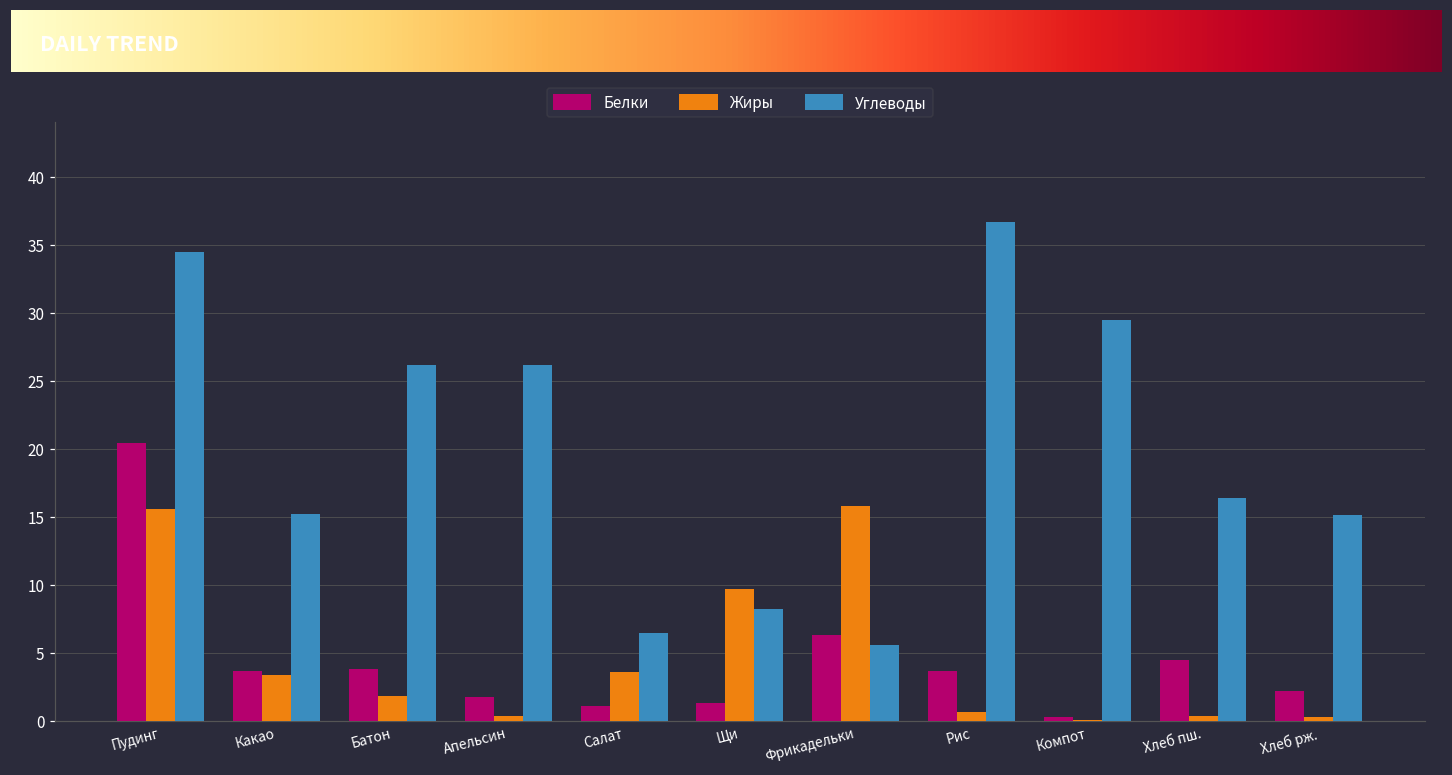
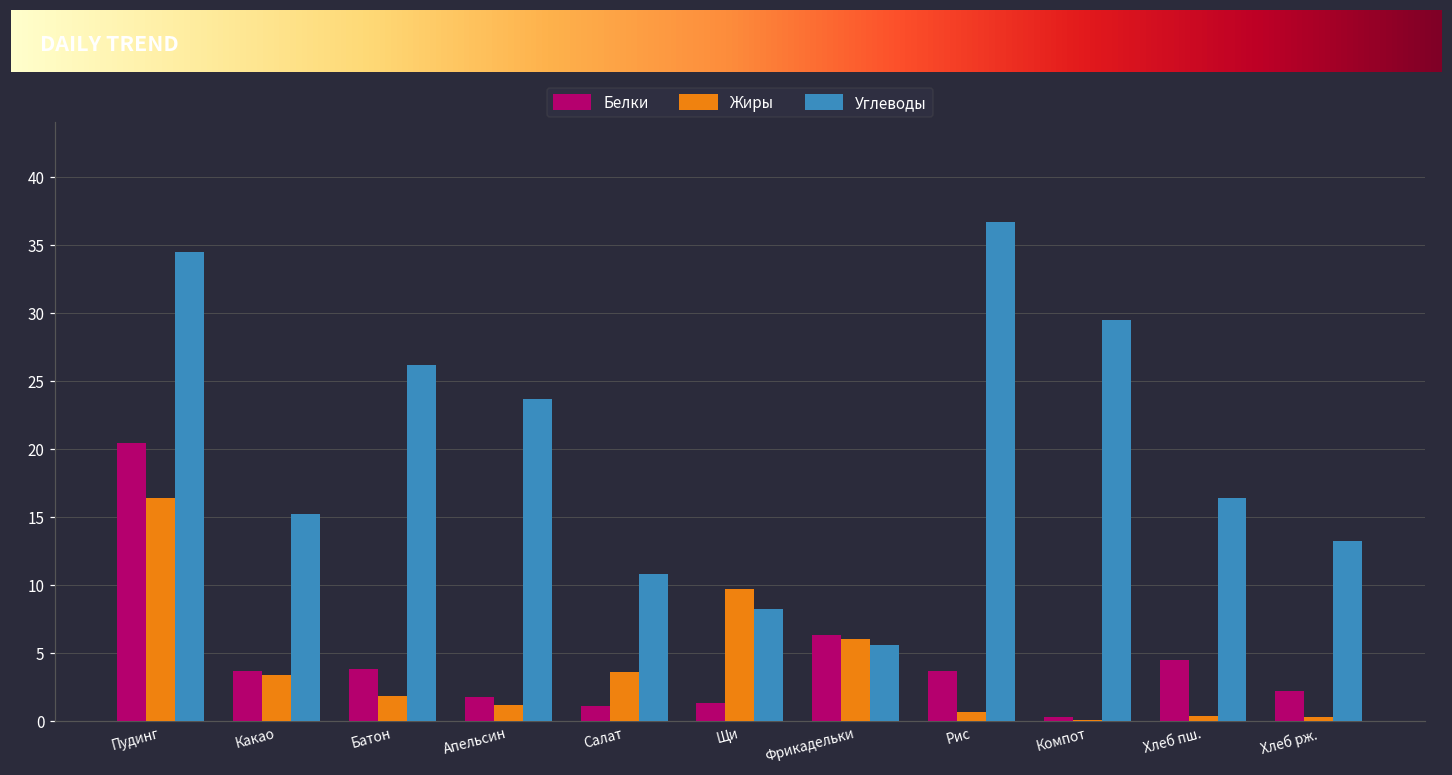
  {
    "Белки": {
      "Пудинг": 20.4,
      "Какао": 3.7,
      "Батон": 3.8,
      "Апельсин": 1.8,
      "Салат": 1.1,
      "Щи": 1.4,
      "Фрикадельки": 6.3,
      "Рис": 3.7,
      "Компот": 0.3,
      "Хлеб пш.": 4.5,
      "Хлеб рж.": 2.2
    },
    "Жиры": {
-     "Пудинг": 15.6,
+     "Пудинг": 16.4,
      "Какао": 3.4,
      "Батон": 1.9,
-     "Апельсин": 0.4,
+     "Апельсин": 1.2,
      "Салат": 3.6,
      "Щи": 9.7,
-     "Фрикадельки": 15.8,
+     "Фрикадельки": 6.0,
      "Рис": 0.7,
      "Хлеб пш.": 0.4,
      "Хлеб рж.": 0.3
    },
    "Углеводы": {
      "Пудинг": 34.5,
      "Какао": 15.2,
      "Батон": 26.2,
-     "Апельсин": 26.2,
-     "Салат": 6.5,
+     "Апельсин": 23.7,
+     "Салат": 10.8,
      "Щи": 8.3,
      "Фрикадельки": 5.6,
      "Рис": 36.7,
      "Компот": 29.5,
      "Хлеб пш.": 16.4,
-     "Хлеб рж.": 15.1
+     "Хлеб рж.": 13.2
    }
  }
